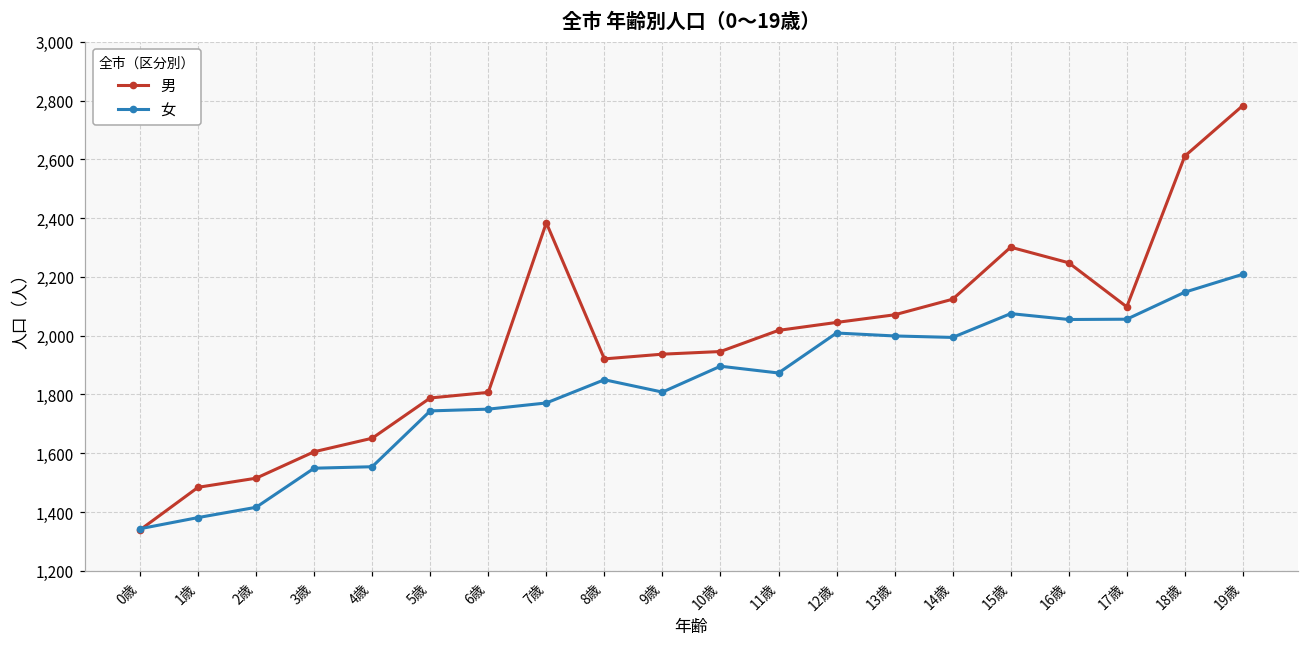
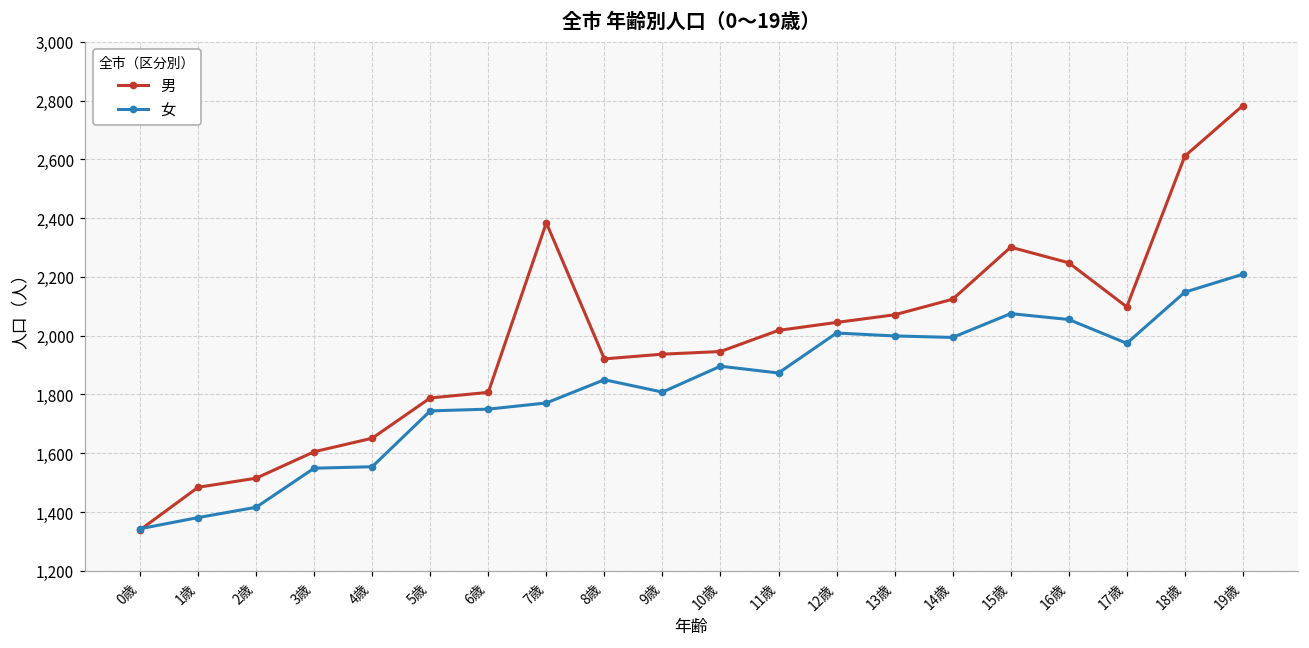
  {
    "男": {
      "1歳": "1,480",
      "2歳": "1,520",
      "3歳": "1,610",
      "4歳": "1,650",
      "5歳": "1,790",
      "6歳": "1,810",
      "7歳": "2,380",
      "8歳": "1,920",
      "9歳": "1,940",
      "10歳": "1,950",
      "11歳": "2,020",
      "12歳": "2,050",
      "13歳": "2,070",
      "14歳": "2,120",
      "15歳": "2,300",
      "16歳": "2,250",
      "17歳": "2,100",
      "18歳": "2,610",
      "19歳": "2,780"
    },
    "女": {
      "1歳": "1,380",
      "2歳": "1,420",
      "3歳": "1,550",
      "4歳": "1,550",
      "5歳": "1,740",
      "6歳": "1,750",
      "7歳": "1,770",
      "8歳": "1,850",
      "9歳": "1,810",
      "10歳": "1,900",
      "11歳": "1,870",
      "12歳": "2,010",
      "13歳": "2,000",
      "14歳": "1,990",
      "15歳": "2,080",
      "16歳": "2,060",
-     "17歳": "2,060",
+     "17歳": "1,970",
      "18歳": "2,150",
      "19歳": "2,210"
    }
  }
